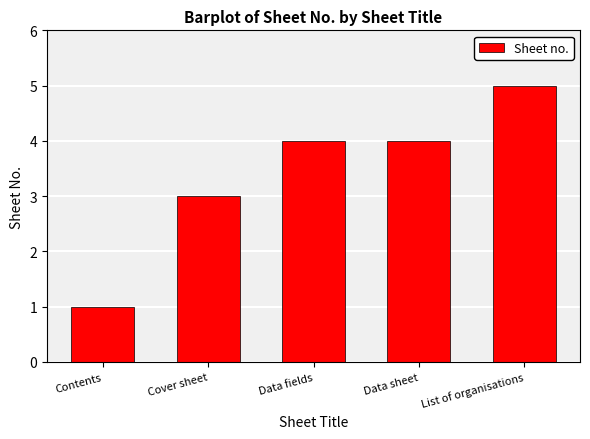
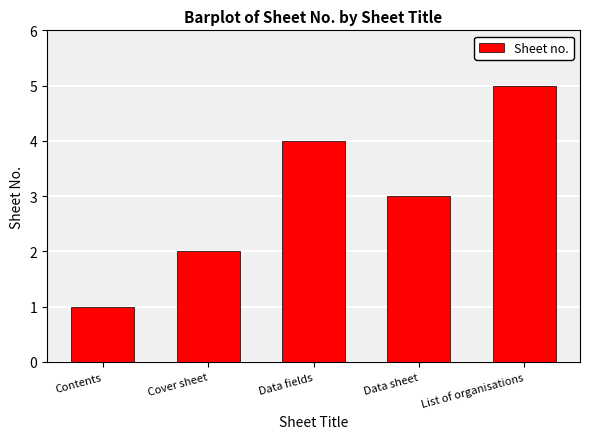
  {
    "Contents": 1,
-   "Cover sheet": 3,
+   "Cover sheet": 2,
    "Data fields": 4,
-   "Data sheet": 4,
+   "Data sheet": 3,
    "List of organisations": 5
  }
